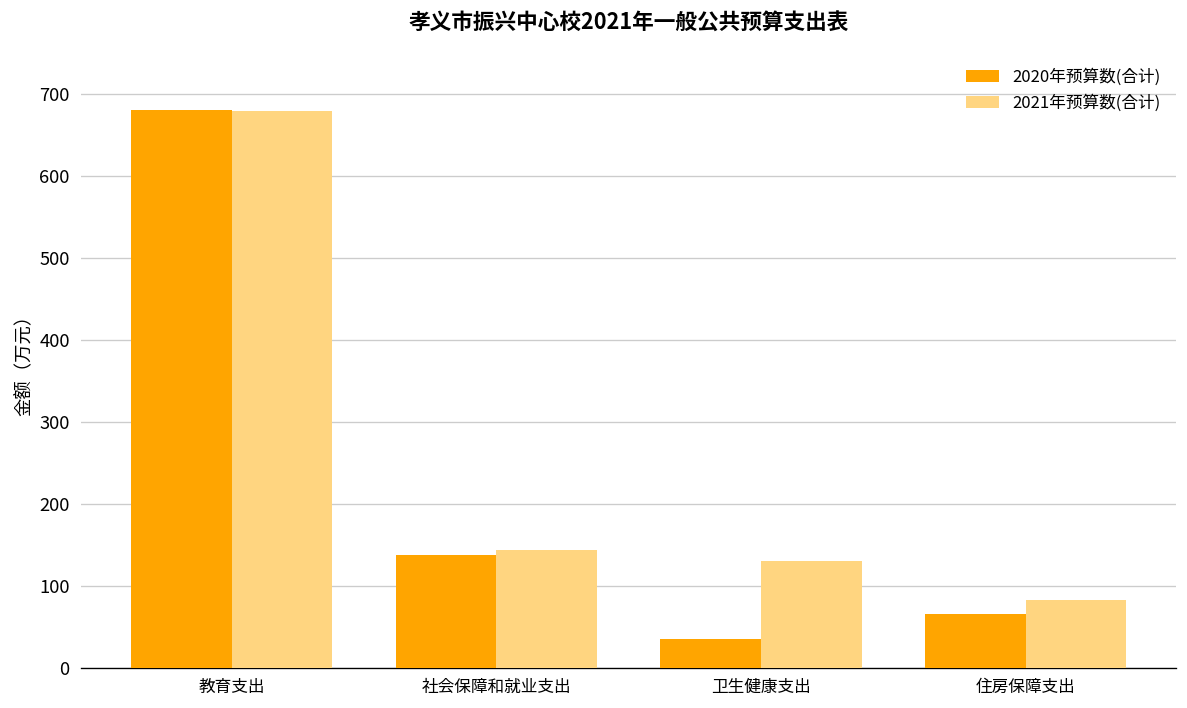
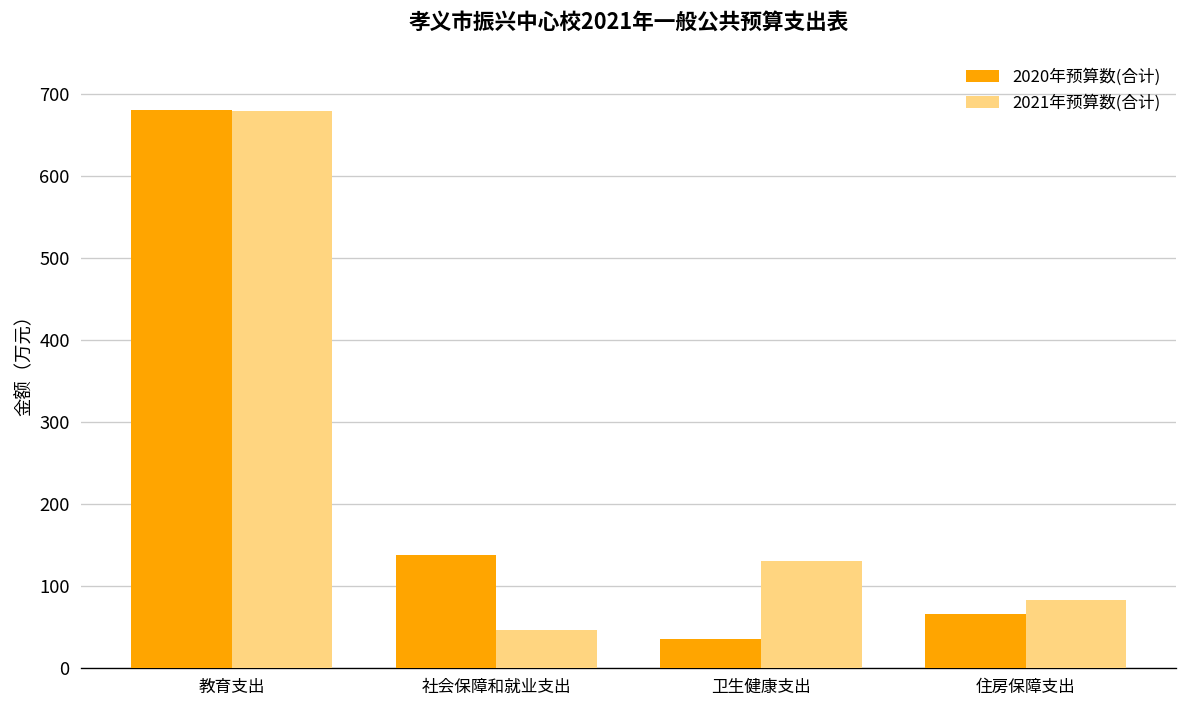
  {
    "2020年预算数(合计)": {
      "教育支出": 680,
      "社会保障和就业支出": 140,
      "卫生健康支出": 40,
      "住房保障支出": 70
    },
    "2021年预算数(合计)": {
      "教育支出": 680,
-     "社会保障和就业支出": 140,
+     "社会保障和就业支出": 50,
      "卫生健康支出": 130,
      "住房保障支出": 80
    }
  }
